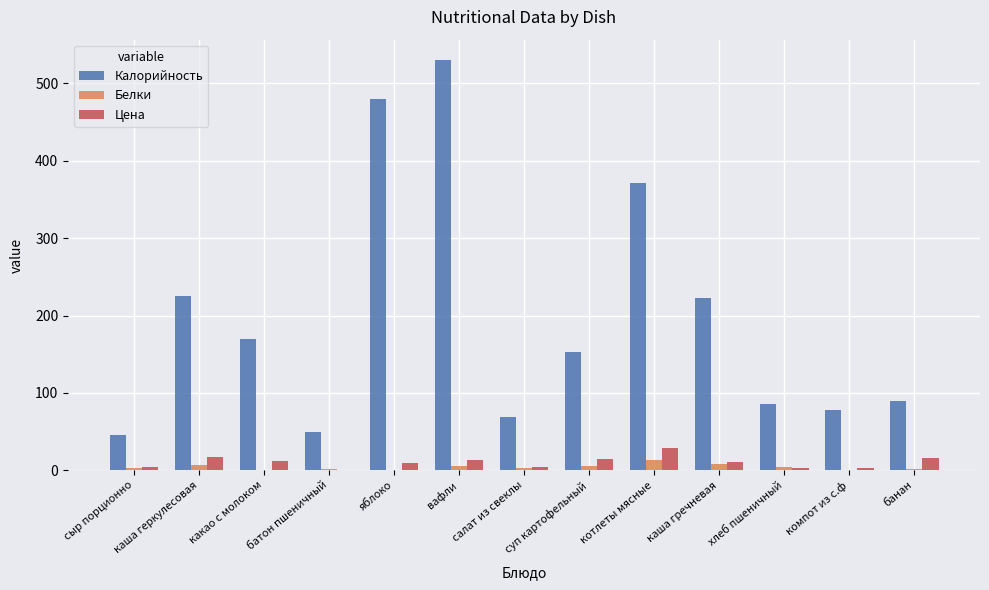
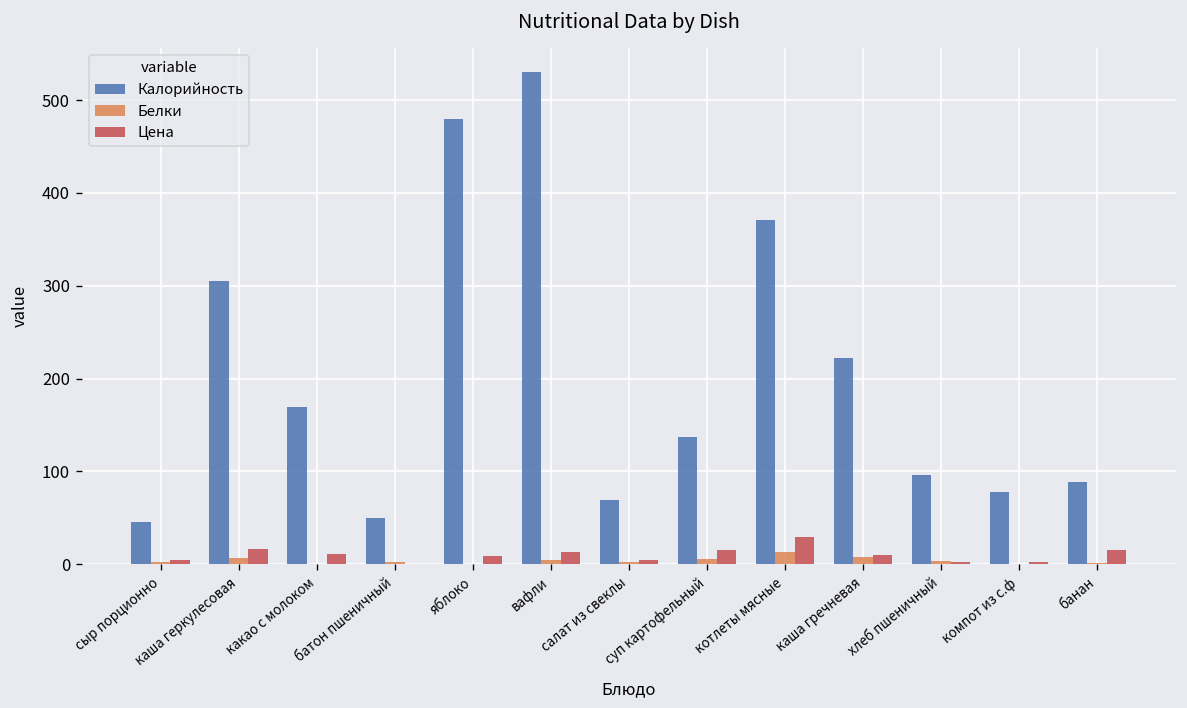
  {
    "Калорийность": {
      "сыр порционно": 50,
-     "каша геркулесовая": 230,
+     "каша геркулесовая": 310,
      "какао с молоком": 170,
      "батон пшеничный": 50,
      "яблоко": 480,
      "вафли": 530,
      "салат из свеклы": 70,
-     "суп картофельный": 150,
+     "суп картофельный": 140,
      "котлеты мясные": 370,
      "каша гречневая": 220,
-     "хлеб пшеничный": 90,
+     "хлеб пшеничный": 100,
      "компот из с.ф": 80,
      "банан": 90
    }
  }
